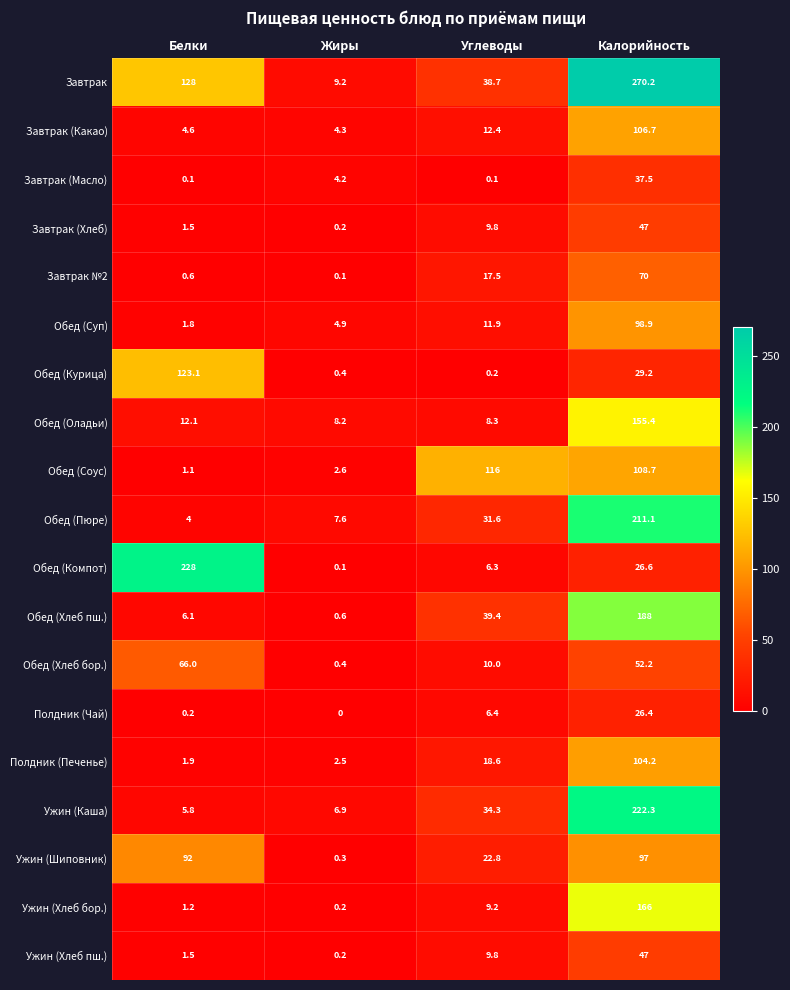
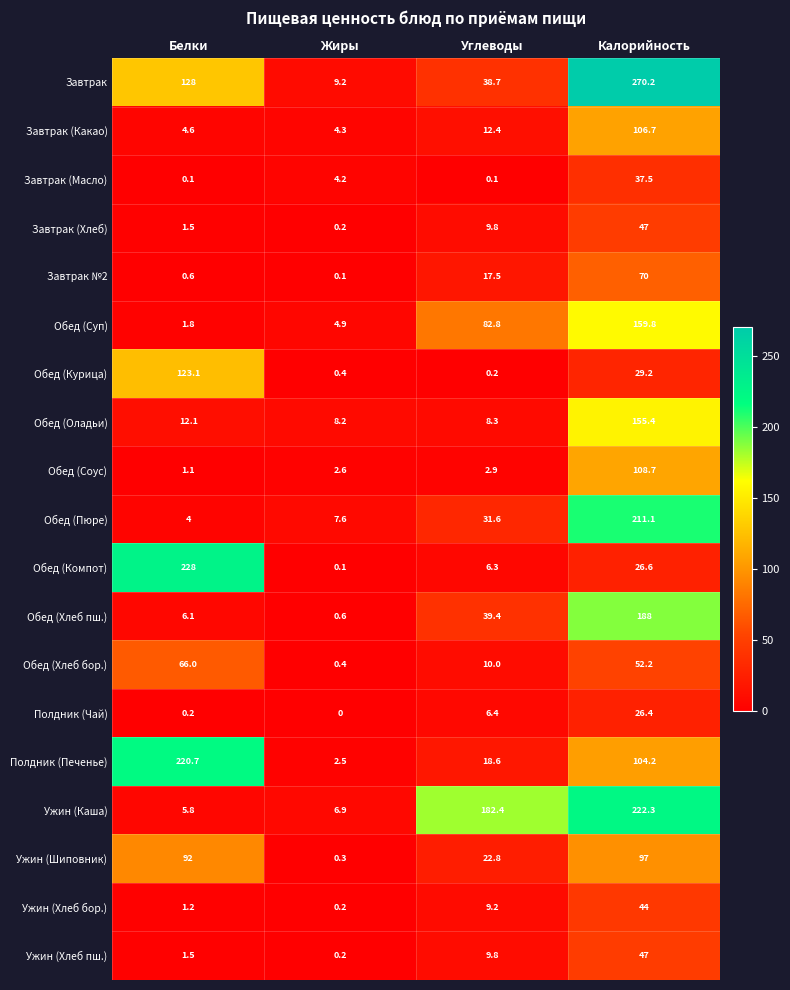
  {
    "Завтрак": {
      "Белки": 128,
      "Жиры": 9.2,
      "Углеводы": 38.7,
      "Калорийность": 270.2
    },
    "Завтрак (Какао)": {
      "Белки": 4.6,
      "Жиры": 4.3,
      "Углеводы": 12.4,
      "Калорийность": 106.7
    },
    "Завтрак (Масло)": {
      "Белки": 0.1,
      "Жиры": 4.2,
      "Углеводы": 0.1,
      "Калорийность": 37.5
    },
    "Завтрак (Хлеб)": {
      "Белки": 1.5,
      "Жиры": 0.2,
      "Углеводы": 9.8,
      "Калорийность": 47
    },
    "Завтрак №2": {
      "Белки": 0.6,
      "Жиры": 0.1,
      "Углеводы": 17.5,
      "Калорийность": 70
    },
    "Обед (Суп)": {
      "Белки": 1.8,
      "Жиры": 4.9,
-     "Углеводы": 11.9,
-     "Калорийность": 98.9
+     "Углеводы": 82.8,
+     "Калорийность": 159.8
    },
    "Обед (Курица)": {
      "Белки": 123.1,
      "Жиры": 0.4,
      "Углеводы": 0.2,
      "Калорийность": 29.2
    },
    "Обед (Оладьи)": {
      "Белки": 12.1,
      "Жиры": 8.2,
      "Углеводы": 8.3,
      "Калорийность": 155.4
    },
    "Обед (Соус)": {
      "Белки": 1.1,
      "Жиры": 2.6,
-     "Углеводы": 116,
+     "Углеводы": 2.9,
      "Калорийность": 108.7
    },
    "Обед (Пюре)": {
      "Белки": 4,
      "Жиры": 7.6,
      "Углеводы": 31.6,
      "Калорийность": 211.1
    },
    "Обед (Компот)": {
      "Белки": 228,
      "Жиры": 0.1,
      "Углеводы": 6.3,
      "Калорийность": 26.6
    },
    "Обед (Хлеб пш.)": {
      "Белки": 6.1,
      "Жиры": 0.6,
      "Углеводы": 39.4,
      "Калорийность": 188
    },
    "Обед (Хлеб бор.)": {
      "Белки": 66.0,
      "Жиры": 0.4,
      "Углеводы": 10.0,
      "Калорийность": 52.2
    },
    "Полдник (Чай)": {
      "Белки": 0.2,
      "Жиры": 0,
      "Углеводы": 6.4,
      "Калорийность": 26.4
    },
    "Полдник (Печенье)": {
-     "Белки": 1.9,
+     "Белки": 220.7,
      "Жиры": 2.5,
      "Углеводы": 18.6,
      "Калорийность": 104.2
    },
    "Ужин (Каша)": {
      "Белки": 5.8,
      "Жиры": 6.9,
-     "Углеводы": 34.3,
+     "Углеводы": 182.4,
      "Калорийность": 222.3
    },
    "Ужин (Шиповник)": {
      "Белки": 92,
      "Жиры": 0.3,
      "Углеводы": 22.8,
      "Калорийность": 97
    },
    "Ужин (Хлеб бор.)": {
      "Белки": 1.2,
      "Жиры": 0.2,
      "Углеводы": 9.2,
-     "Калорийность": 166
+     "Калорийность": 44
    },
    "Ужин (Хлеб пш.)": {
      "Белки": 1.5,
      "Жиры": 0.2,
      "Углеводы": 9.8,
      "Калорийность": 47
    }
  }
